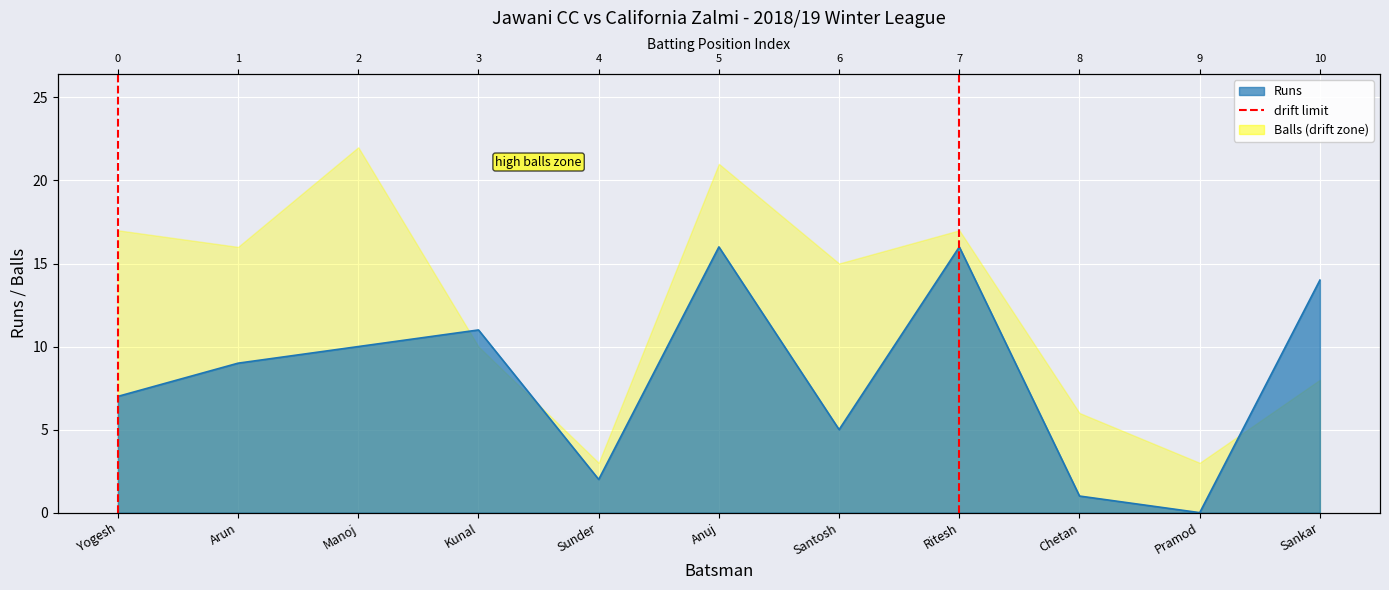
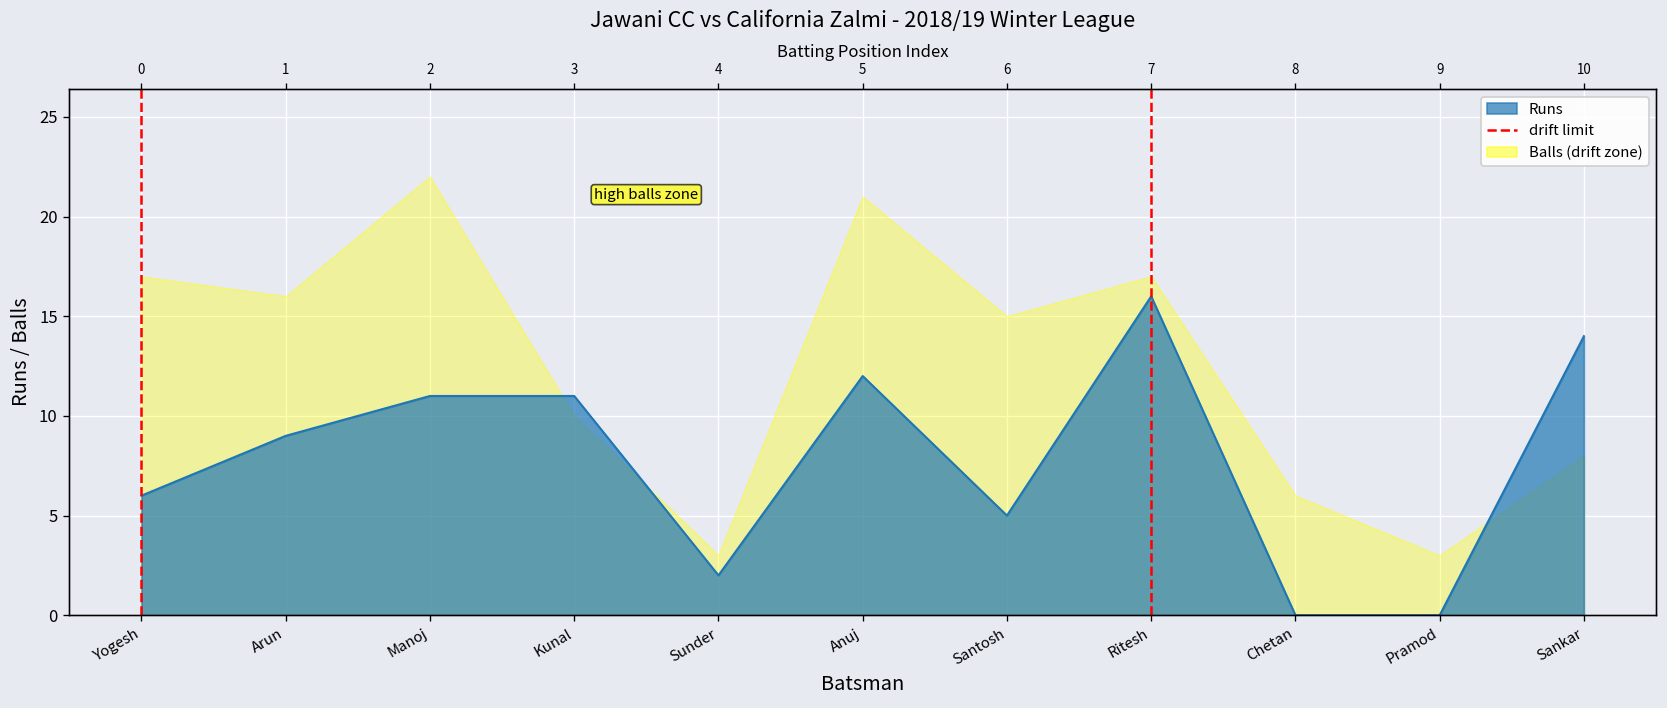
  {
    "Runs": {
-     "Yogesh": 7,
+     "Yogesh": 6,
      "Arun": 9,
-     "Manoj": 10,
+     "Manoj": 11,
      "Kunal": 11,
      "Sunder": 2,
-     "Anuj": 16,
+     "Anuj": 12,
      "Santosh": 5,
      "Ritesh": 16,
-     "Chetan": 1,
+     "Chetan": 0,
      "Pramod": 0,
      "Sankar": 14
    }
  }
